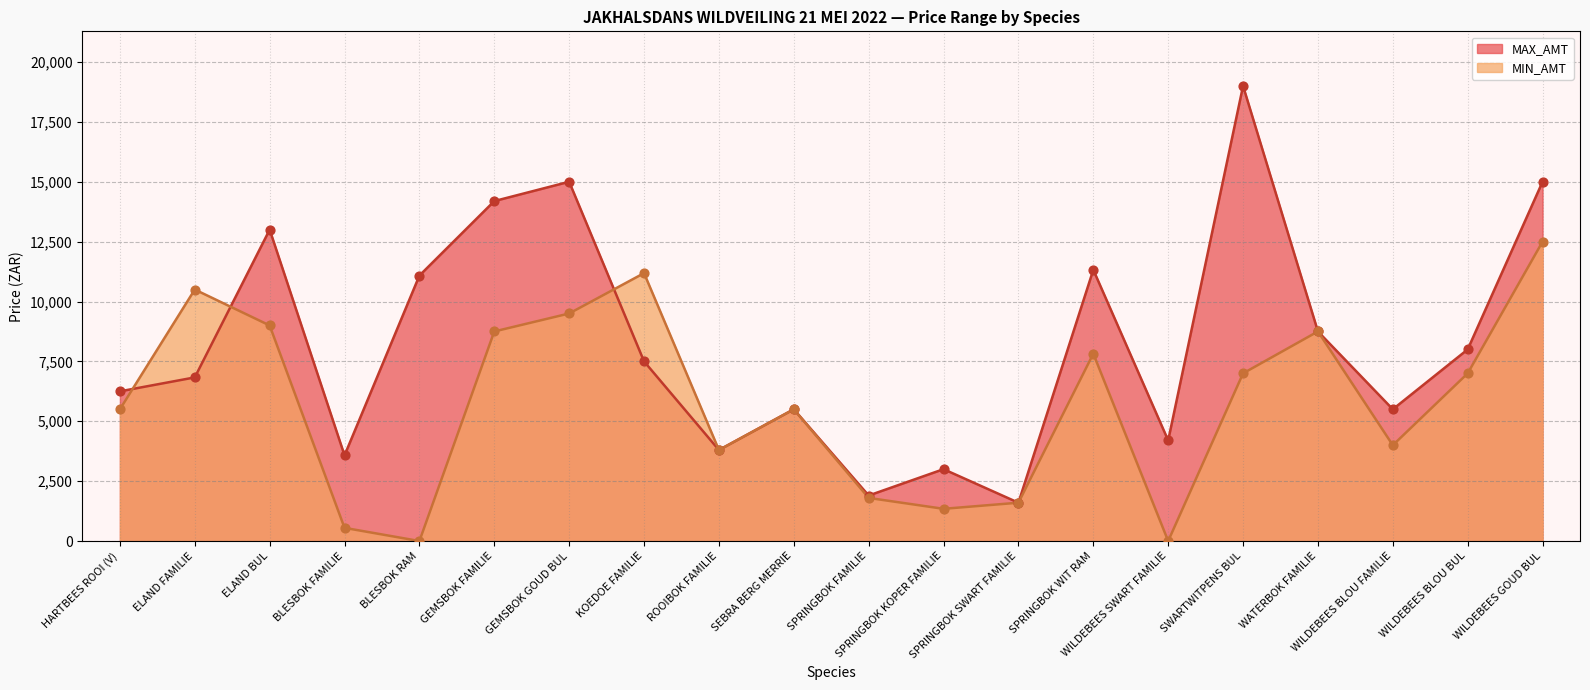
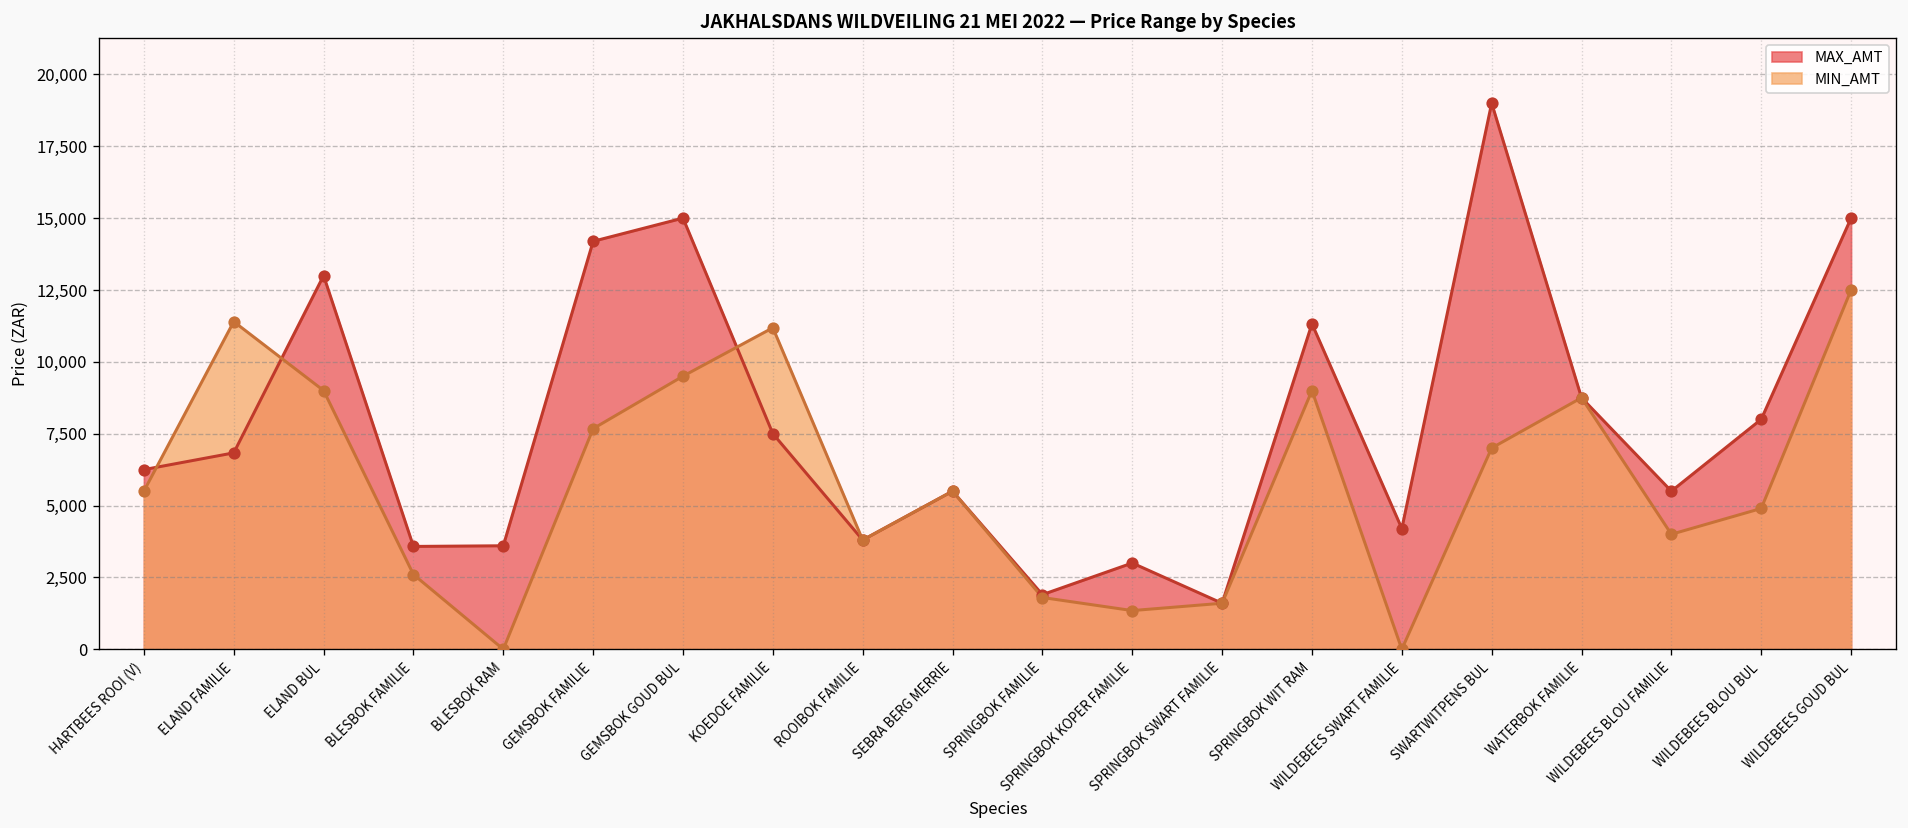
  {
    "MAX_AMT": {
      "HARTBEES ROOI (V)": "6,300",
      "ELAND FAMILIE": "6,800",
      "ELAND BUL": "13,000",
      "BLESBOK FAMILIE": "3,600",
-     "BLESBOK RAM": "11,100",
+     "BLESBOK RAM": "3,600",
      "GEMSBOK FAMILIE": "14,200",
      "GEMSBOK GOUD BUL": "15,000",
      "KOEDOE FAMILIE": "7,500",
      "SPRINGBOK KOPER FAMILIE": "3,000",
      "SPRINGBOK WIT RAM": "11,300",
      "WILDEBEES SWART FAMILIE": "4,200",
      "SWARTWITPENS BUL": "19,000",
      "WILDEBEES BLOU FAMILIE": "5,500",
      "WILDEBEES BLOU BUL": "8,000",
      "WILDEBEES GOUD BUL": "15,000"
    },
    "MIN_AMT": {
      "HARTBEES ROOI (V)": "5,500",
-     "ELAND FAMILIE": "10,500",
+     "ELAND FAMILIE": "11,400",
      "ELAND BUL": "9,000",
-     "BLESBOK FAMILIE": "600",
+     "BLESBOK FAMILIE": "2,600",
      "BLESBOK RAM": "0",
-     "GEMSBOK FAMILIE": "8,800",
+     "GEMSBOK FAMILIE": "7,700",
      "GEMSBOK GOUD BUL": "9,500",
      "KOEDOE FAMILIE": "11,200",
      "SPRINGBOK KOPER FAMILIE": "1,300",
-     "SPRINGBOK WIT RAM": "7,800",
+     "SPRINGBOK WIT RAM": "9,000",
      "WILDEBEES SWART FAMILIE": "0",
      "SWARTWITPENS BUL": "7,000",
      "WILDEBEES BLOU FAMILIE": "4,000",
-     "WILDEBEES BLOU BUL": "7,000",
+     "WILDEBEES BLOU BUL": "4,900",
      "WILDEBEES GOUD BUL": "12,500"
    }
  }
